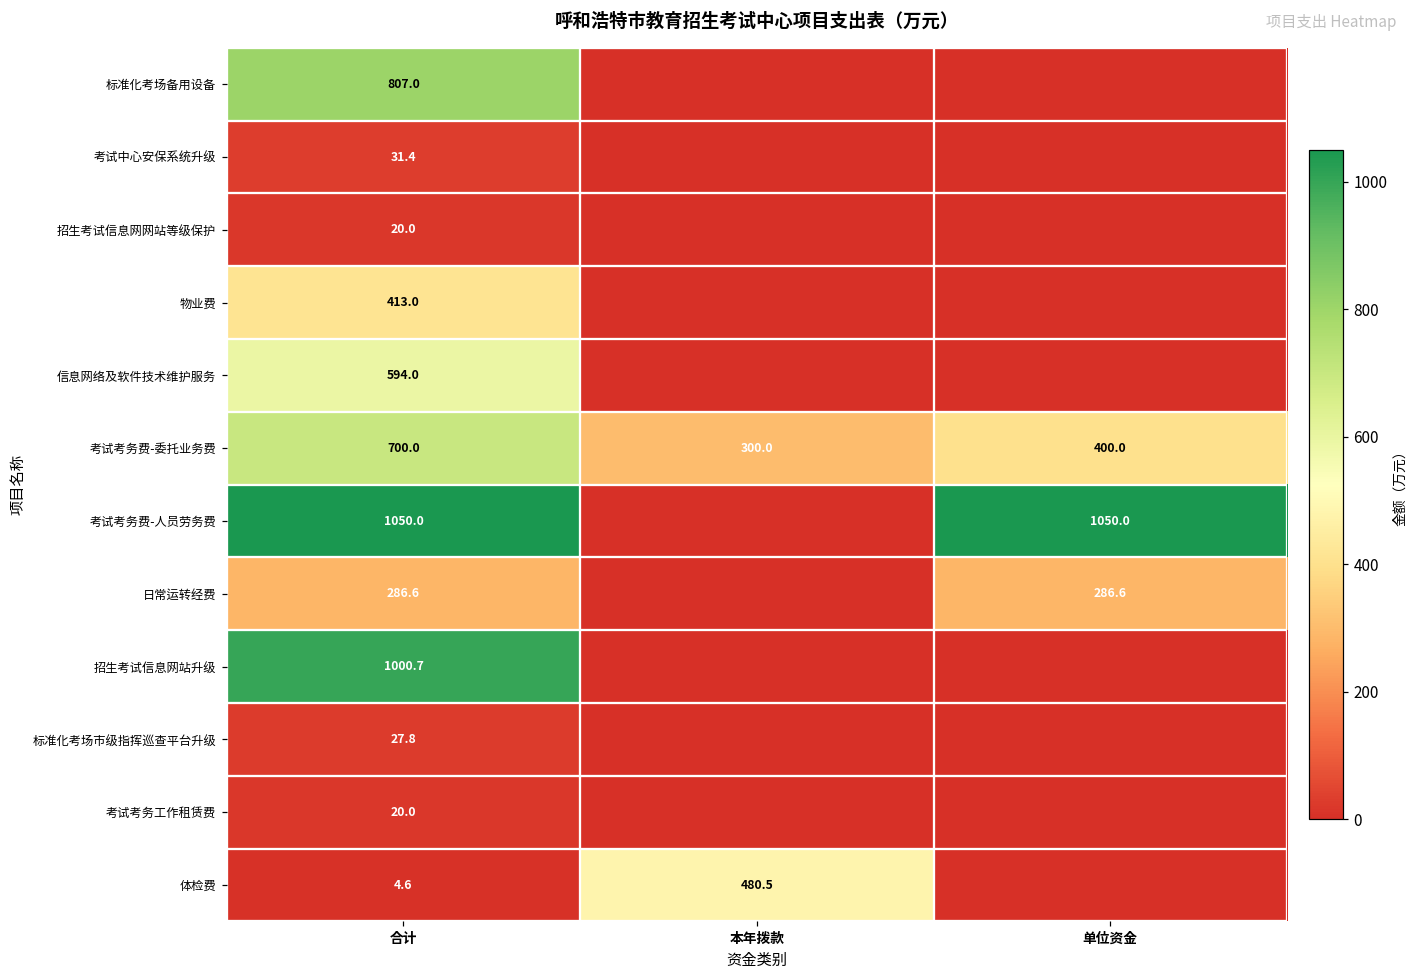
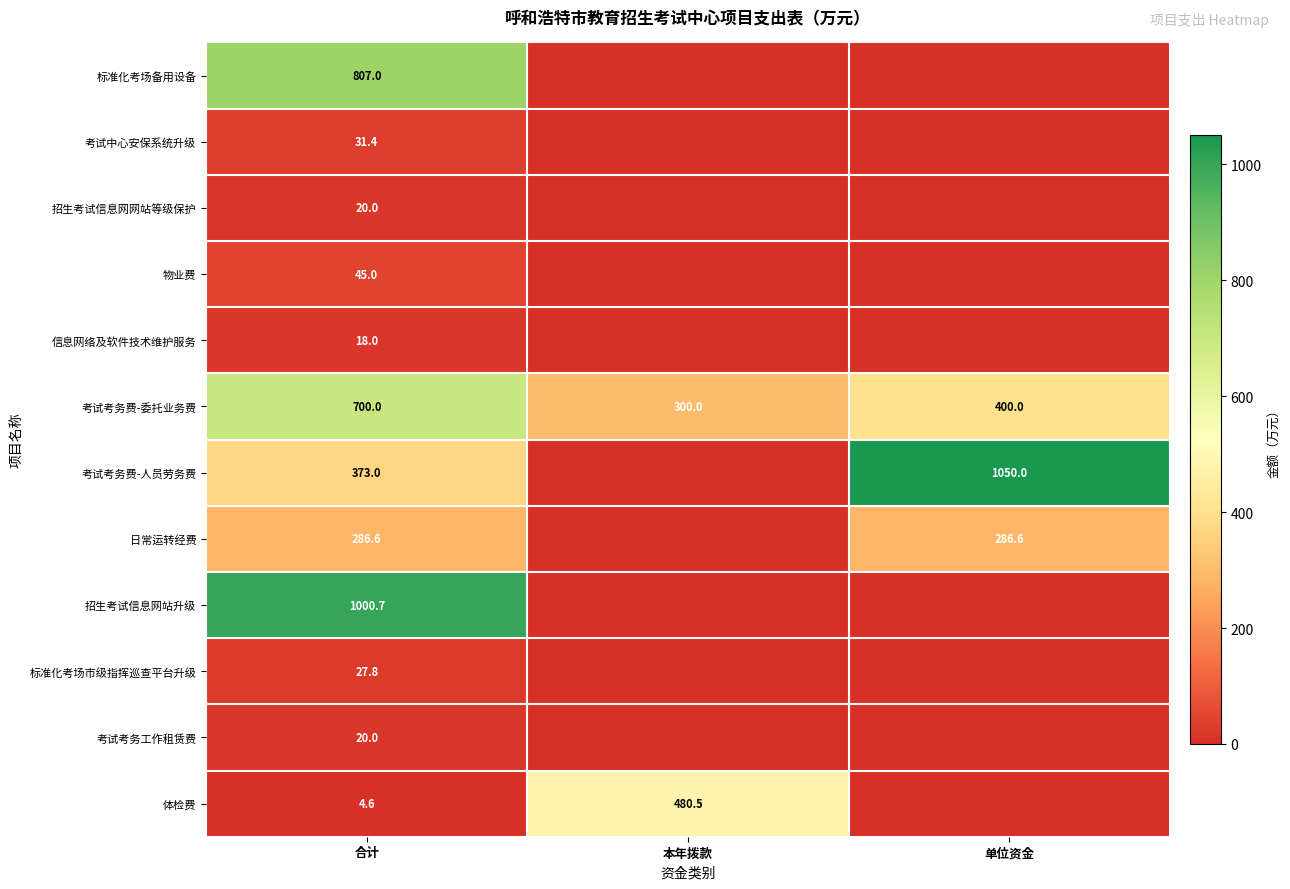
  {
    "标准化考场备用设备": {
      "合计": 807.0
    },
    "考试中心安保系统升级": {
      "合计": 31.4
    },
    "招生考试信息网网站等级保护": {
      "合计": 20.0
    },
    "物业费": {
-     "合计": 413.0
+     "合计": 45.0
    },
    "信息网络及软件技术维护服务": {
-     "合计": 594.0
+     "合计": 18.0
    },
    "考试考务费-委托业务费": {
      "合计": 700.0,
      "本年拨款": 300.0,
      "单位资金": 400.0
    },
    "考试考务费-人员劳务费": {
-     "合计": 1050.0,
+     "合计": 373.0,
      "单位资金": 1050.0
    },
    "日常运转经费": {
      "合计": 286.6,
      "单位资金": 286.6
    },
    "招生考试信息网站升级": {
      "合计": 1000.7
    },
    "标准化考场市级指挥巡查平台升级": {
      "合计": 27.8
    },
    "考试考务工作租赁费": {
      "合计": 20.0
    },
    "体检费": {
      "合计": 4.6,
      "本年拨款": 480.5
    }
  }
